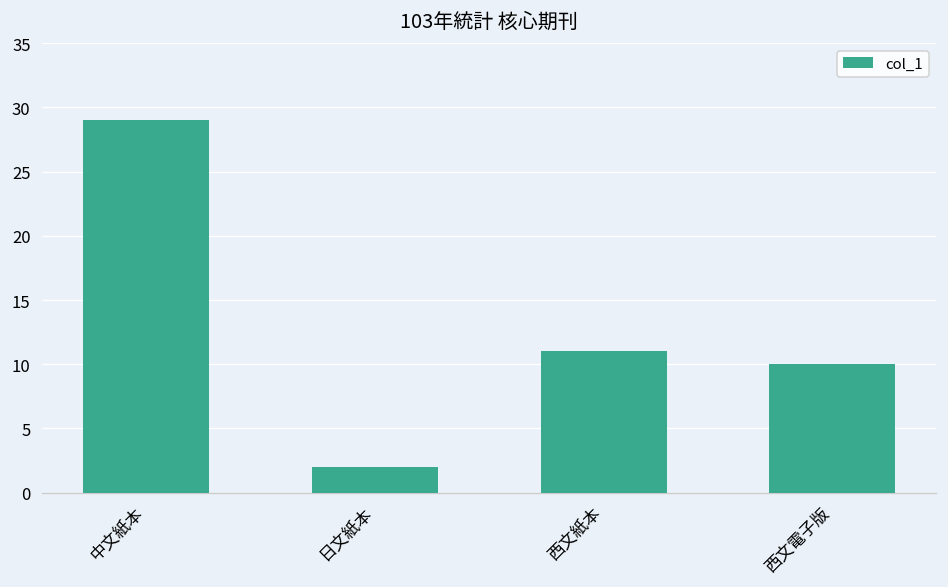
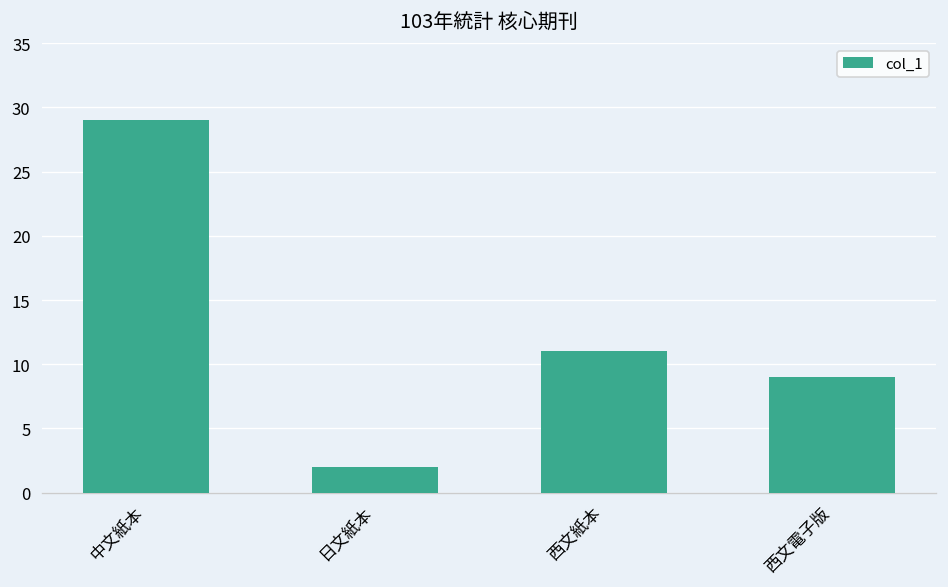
  {
    "中文紙本": 29,
    "日文紙本": 2,
    "西文紙本": 11,
-   "西文電子版": 10
+   "西文電子版": 9
  }
